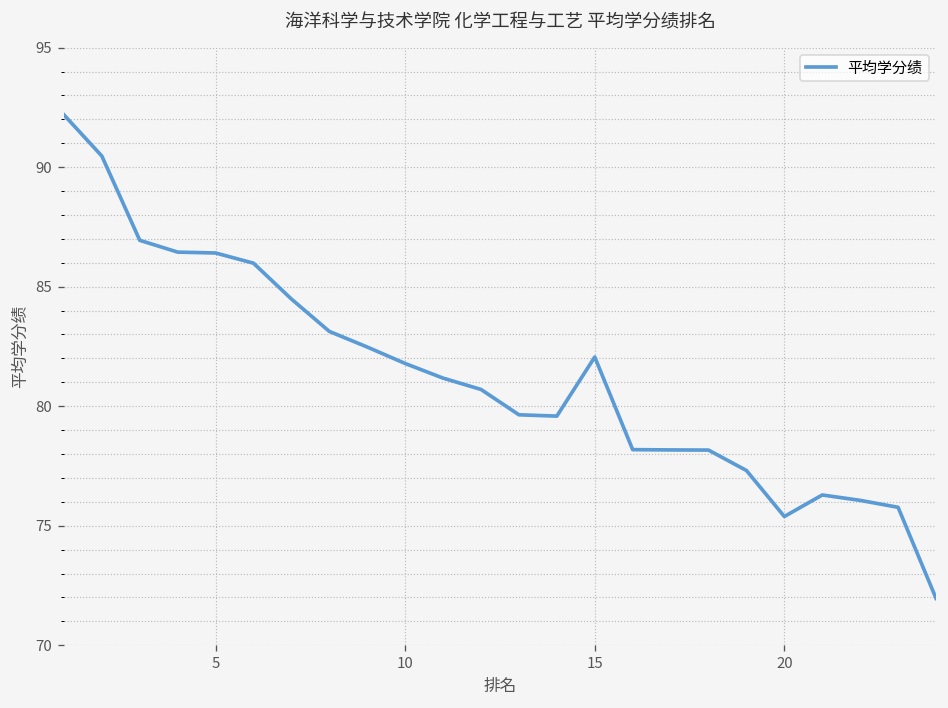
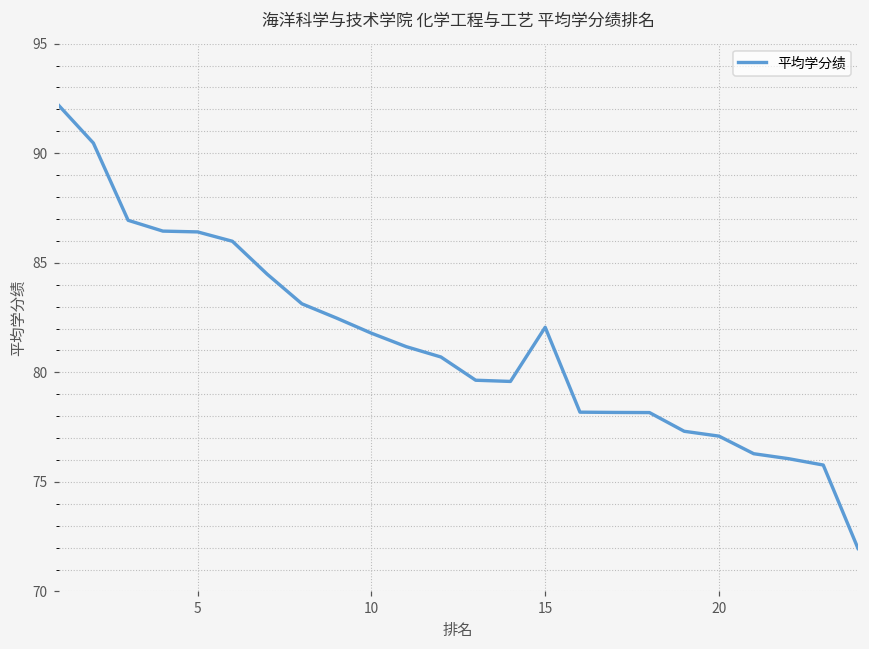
  {
    "5": 86.4,
    "10": 81.8,
    "15": 82.1,
-   "20": 75.4
+   "20": 77.1
  }
